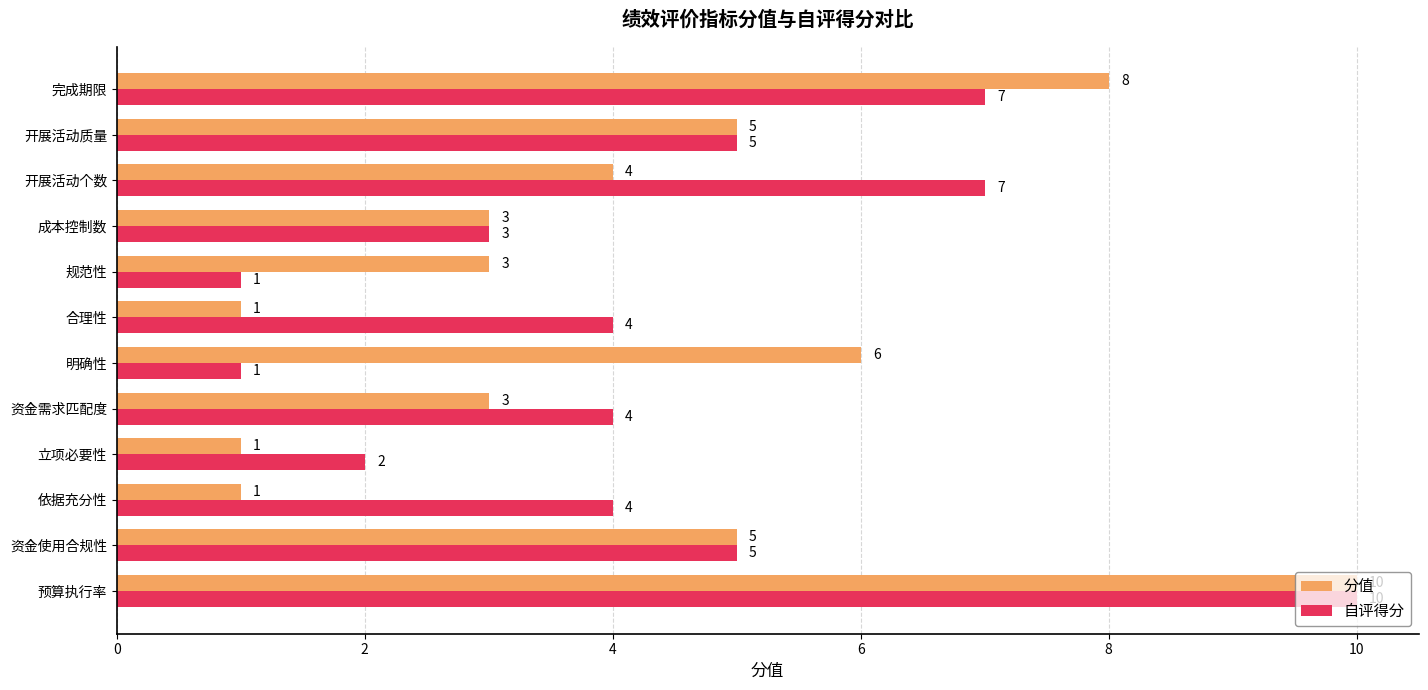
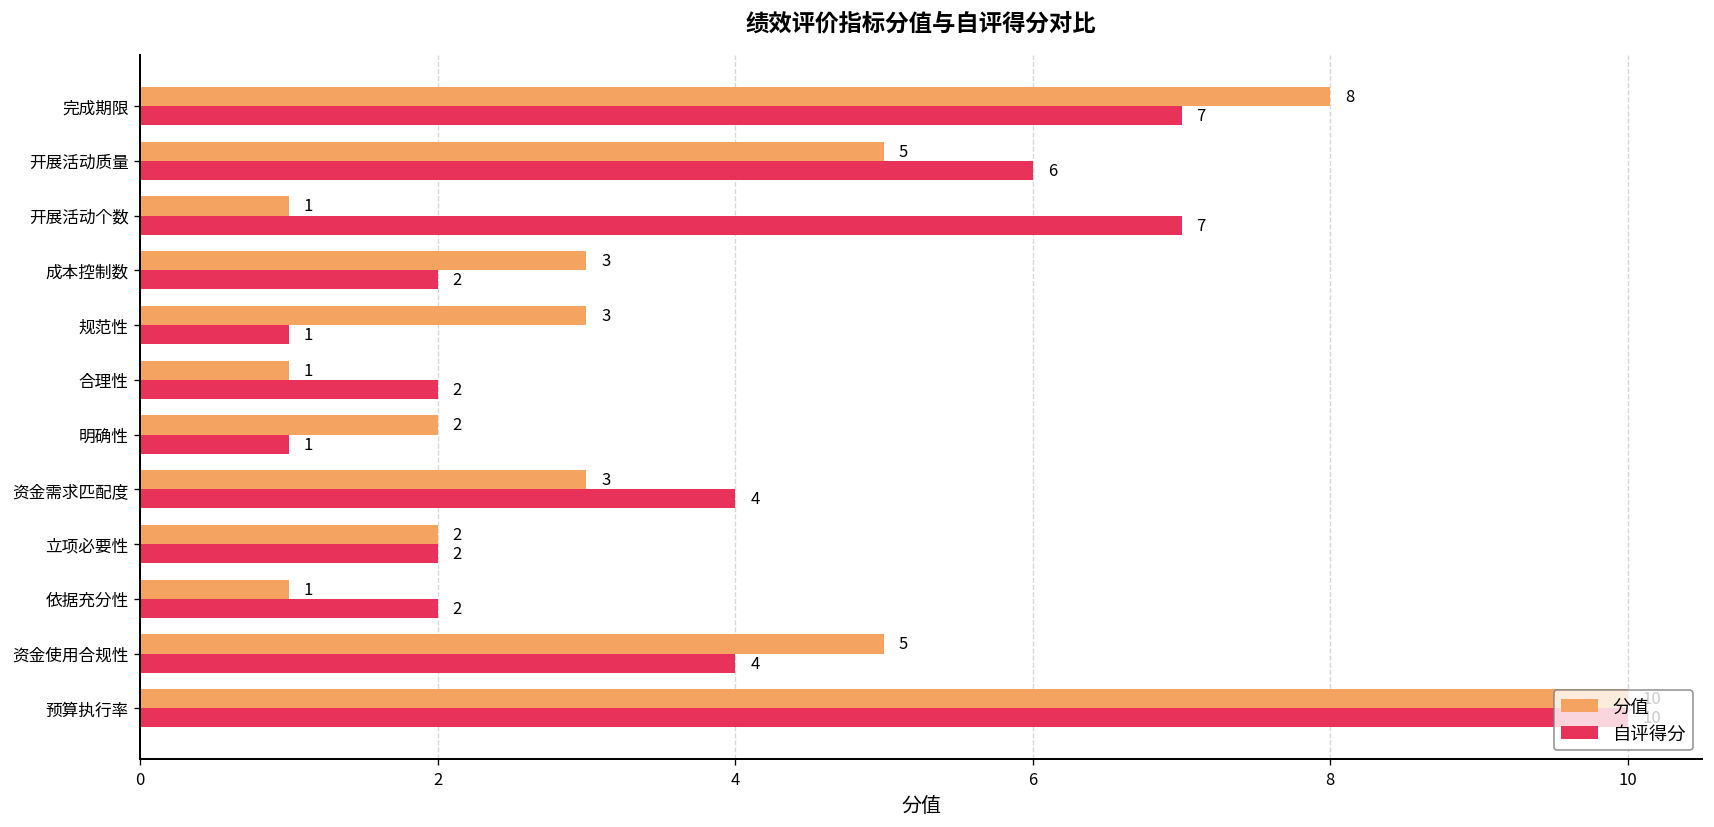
  {
    "分值": {
      "完成期限": 8,
      "开展活动质量": 5,
-     "开展活动个数": 4,
+     "开展活动个数": 1,
      "成本控制数": 3,
      "规范性": 3,
      "合理性": 1,
-     "明确性": 6,
+     "明确性": 2,
      "资金需求匹配度": 3,
-     "立项必要性": 1,
+     "立项必要性": 2,
      "依据充分性": 1,
      "资金使用合规性": 5
    },
    "自评得分": {
      "完成期限": 7,
-     "开展活动质量": 5,
+     "开展活动质量": 6,
      "开展活动个数": 7,
-     "成本控制数": 3,
+     "成本控制数": 2,
      "规范性": 1,
-     "合理性": 4,
+     "合理性": 2,
      "明确性": 1,
      "资金需求匹配度": 4,
      "立项必要性": 2,
-     "依据充分性": 4,
-     "资金使用合规性": 5
+     "依据充分性": 2,
+     "资金使用合规性": 4
    }
  }
